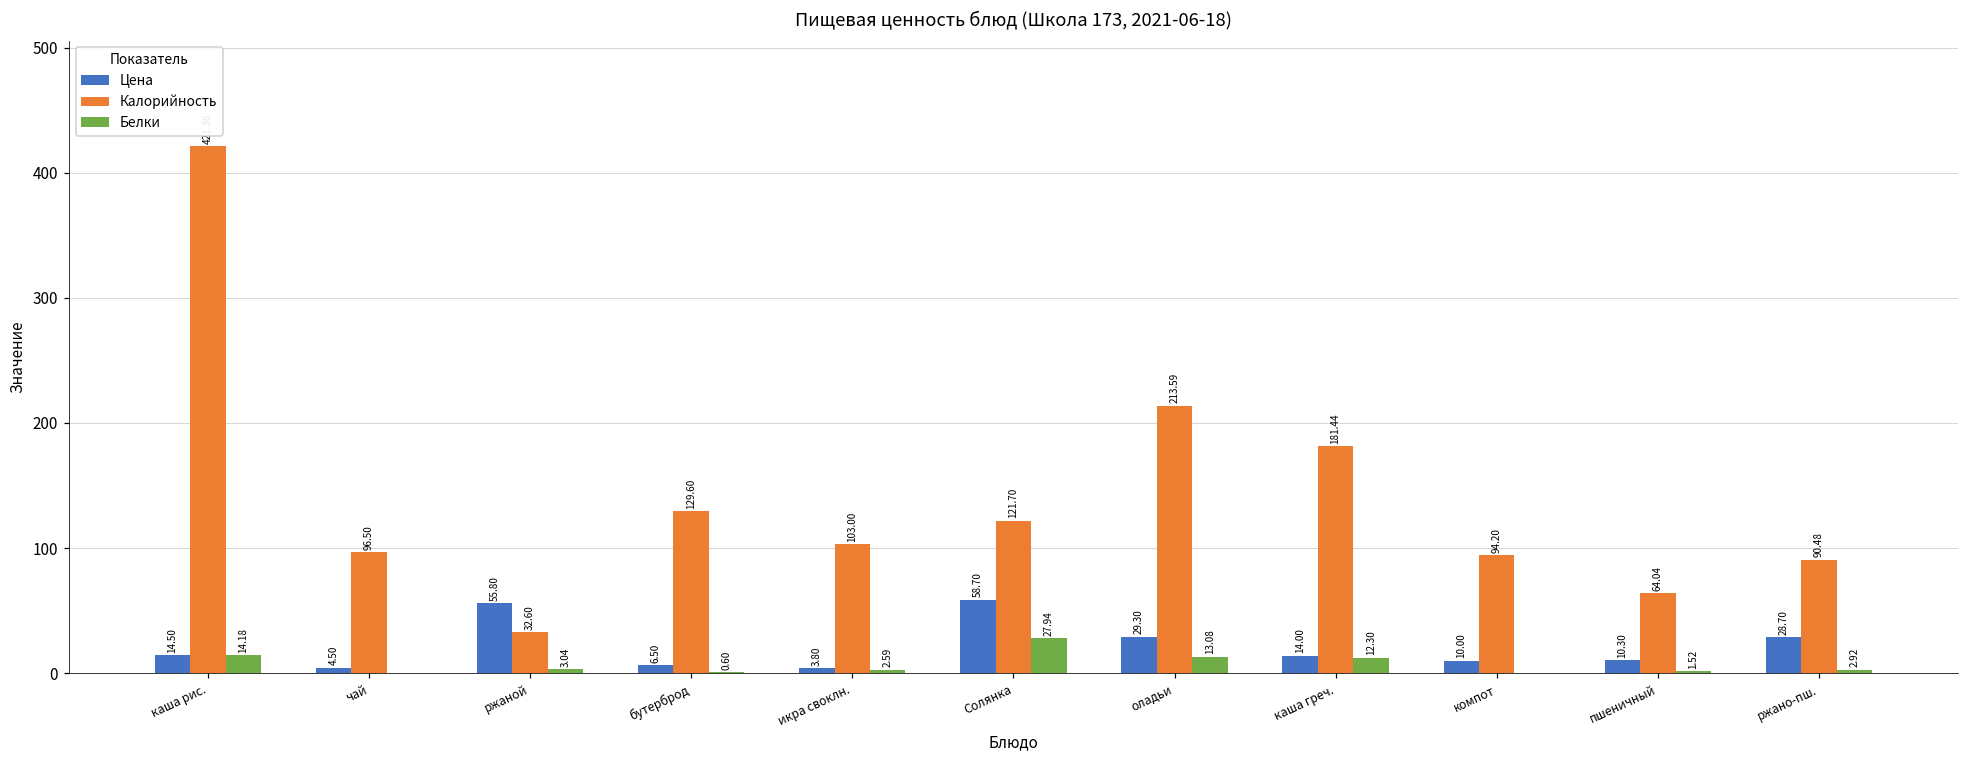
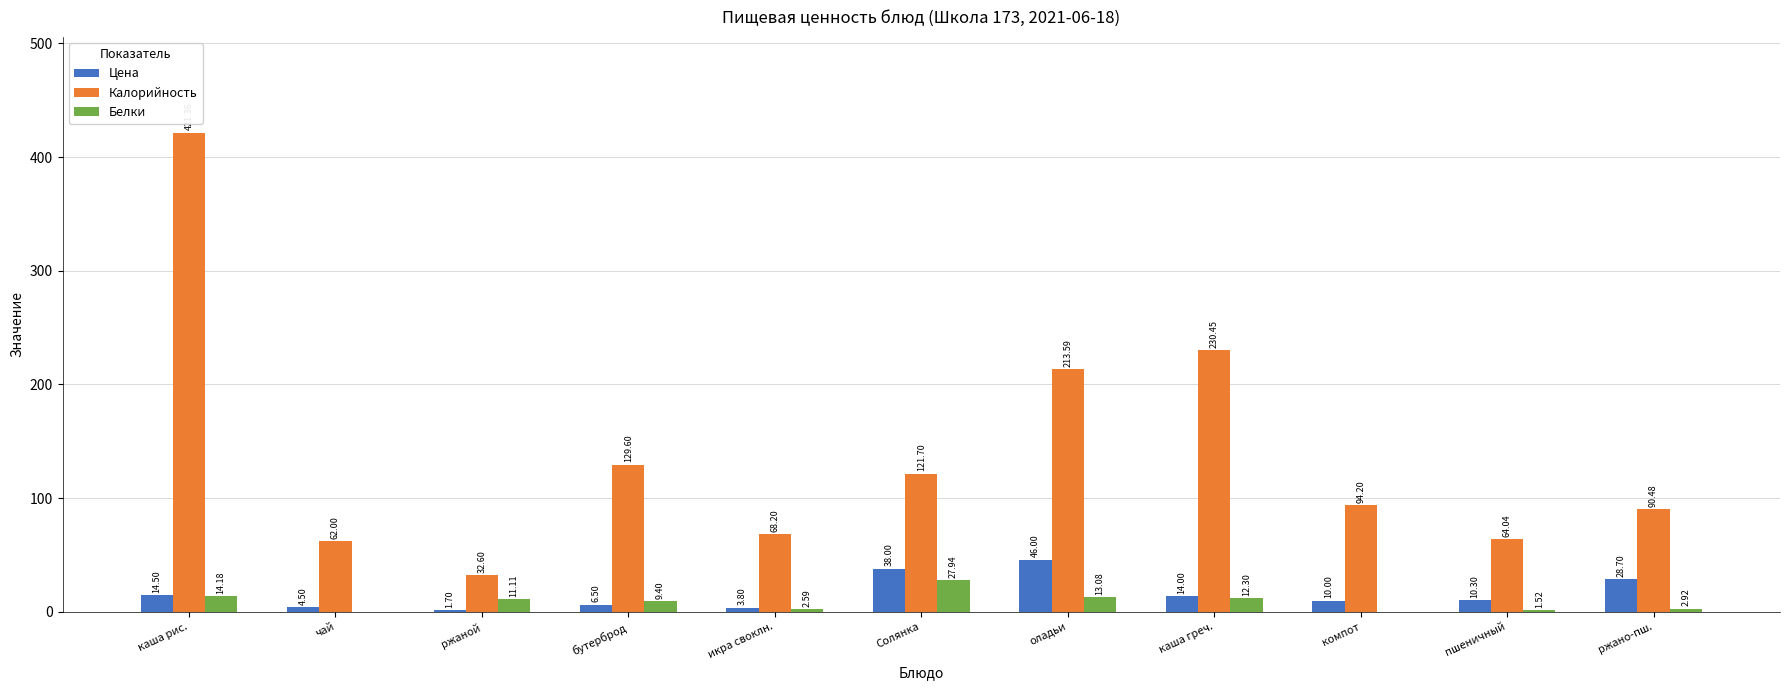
  {
    "Цена": {
      "каша рис.": 14.50,
      "чай": 4.50,
-     "ржаной": 55.80,
+     "ржаной": 1.70,
      "бутерброд": 6.50,
      "икра своклн.": 3.80,
-     "Солянка": 58.70,
-     "оладьи": 29.30,
+     "Солянка": 38.00,
+     "оладьи": 46.00,
      "каша греч.": 14.00,
      "компот": 10.00,
      "пшеничный": 10.30,
      "ржано-пш.": 28.70
    },
    "Калорийность": {
-     "чай": 96.50,
+     "чай": 62.00,
      "ржаной": 32.60,
      "бутерброд": 129.60,
-     "икра своклн.": 103.00,
+     "икра своклн.": 68.20,
      "Солянка": 121.70,
      "оладьи": 213.59,
-     "каша греч.": 181.44,
+     "каша греч.": 230.45,
      "компот": 94.20,
      "пшеничный": 64.04,
      "ржано-пш.": 90.48
    },
    "Белки": {
      "каша рис.": 14.18,
-     "ржаной": 3.04,
-     "бутерброд": 0.60,
+     "ржаной": 11.11,
+     "бутерброд": 9.40,
      "икра своклн.": 2.59,
      "Солянка": 27.94,
      "оладьи": 13.08,
      "каша греч.": 12.30,
      "пшеничный": 1.52,
      "ржано-пш.": 2.92
    }
  }
